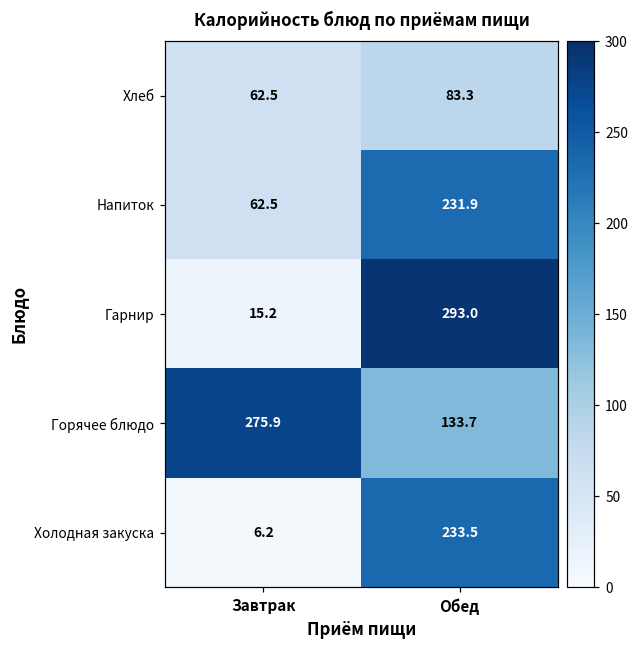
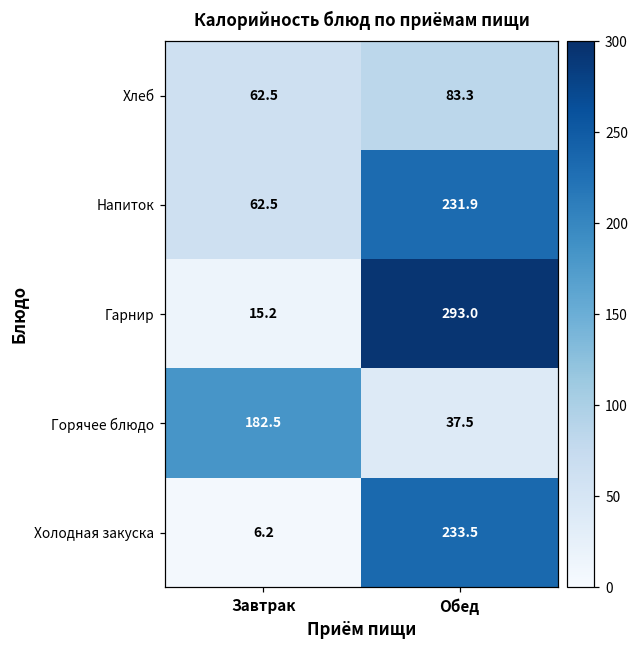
  {
    "Хлеб": {
      "Завтрак": 62.5,
      "Обед": 83.3
    },
    "Напиток": {
      "Завтрак": 62.5,
      "Обед": 231.9
    },
    "Гарнир": {
      "Завтрак": 15.2,
      "Обед": 293.0
    },
    "Горячее блюдо": {
-     "Завтрак": 275.9,
-     "Обед": 133.7
+     "Завтрак": 182.5,
+     "Обед": 37.5
    },
    "Холодная закуска": {
      "Завтрак": 6.2,
      "Обед": 233.5
    }
  }
